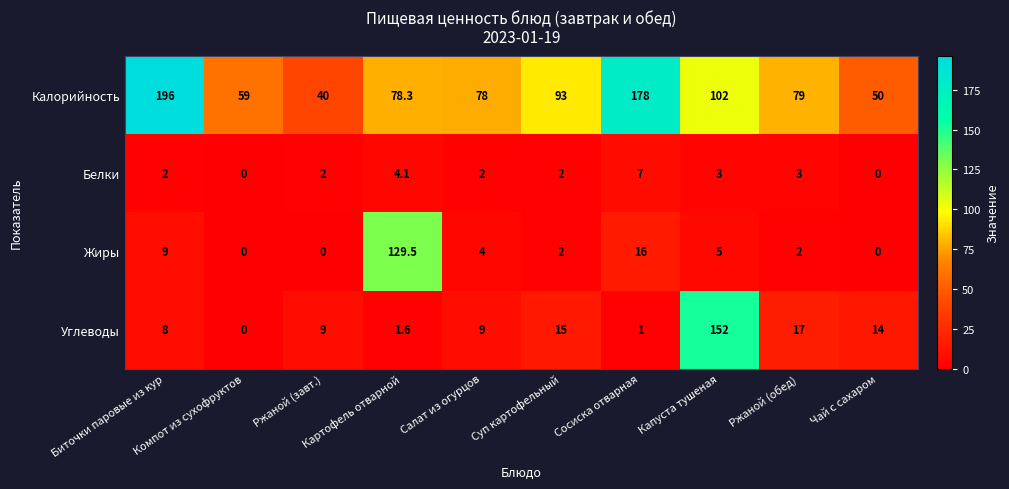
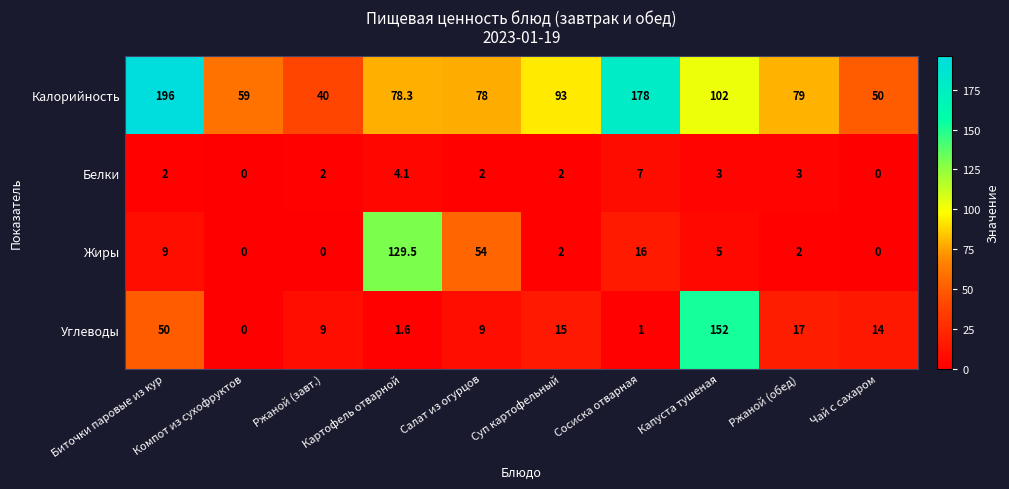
  {
    "Калорийность": {
      "Биточки паровые из кур": 196,
      "Компот из сухофруктов": 59,
      "Ржаной (завт.)": 40,
      "Картофель отварной": 78.3,
      "Салат из огурцов": 78,
      "Суп картофельный": 93,
      "Сосиска отварная": 178,
      "Капуста тушеная": 102,
      "Ржаной (обед)": 79,
      "Чай с сахаром": 50
    },
    "Белки": {
      "Биточки паровые из кур": 2,
      "Компот из сухофруктов": 0,
      "Ржаной (завт.)": 2,
      "Картофель отварной": 4.1,
      "Салат из огурцов": 2,
      "Суп картофельный": 2,
      "Сосиска отварная": 7,
      "Капуста тушеная": 3,
      "Ржаной (обед)": 3,
      "Чай с сахаром": 0
    },
    "Жиры": {
      "Биточки паровые из кур": 9,
      "Компот из сухофруктов": 0,
      "Ржаной (завт.)": 0,
      "Картофель отварной": 129.5,
-     "Салат из огурцов": 4,
+     "Салат из огурцов": 54,
      "Суп картофельный": 2,
      "Сосиска отварная": 16,
      "Капуста тушеная": 5,
      "Ржаной (обед)": 2,
      "Чай с сахаром": 0
    },
    "Углеводы": {
-     "Биточки паровые из кур": 8,
+     "Биточки паровые из кур": 50,
      "Компот из сухофруктов": 0,
      "Ржаной (завт.)": 9,
      "Картофель отварной": 1.6,
      "Салат из огурцов": 9,
      "Суп картофельный": 15,
      "Сосиска отварная": 1,
      "Капуста тушеная": 152,
      "Ржаной (обед)": 17,
      "Чай с сахаром": 14
    }
  }
